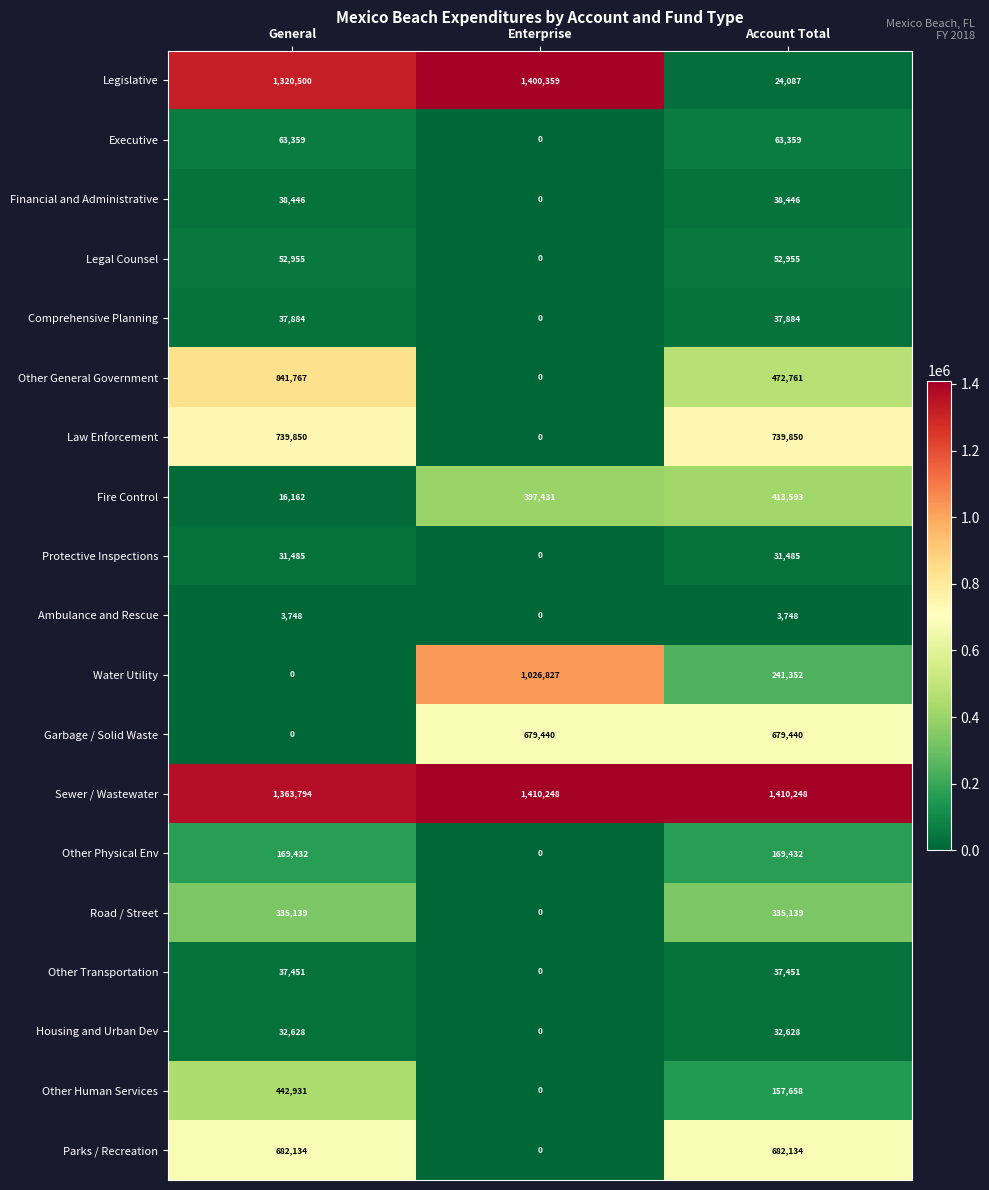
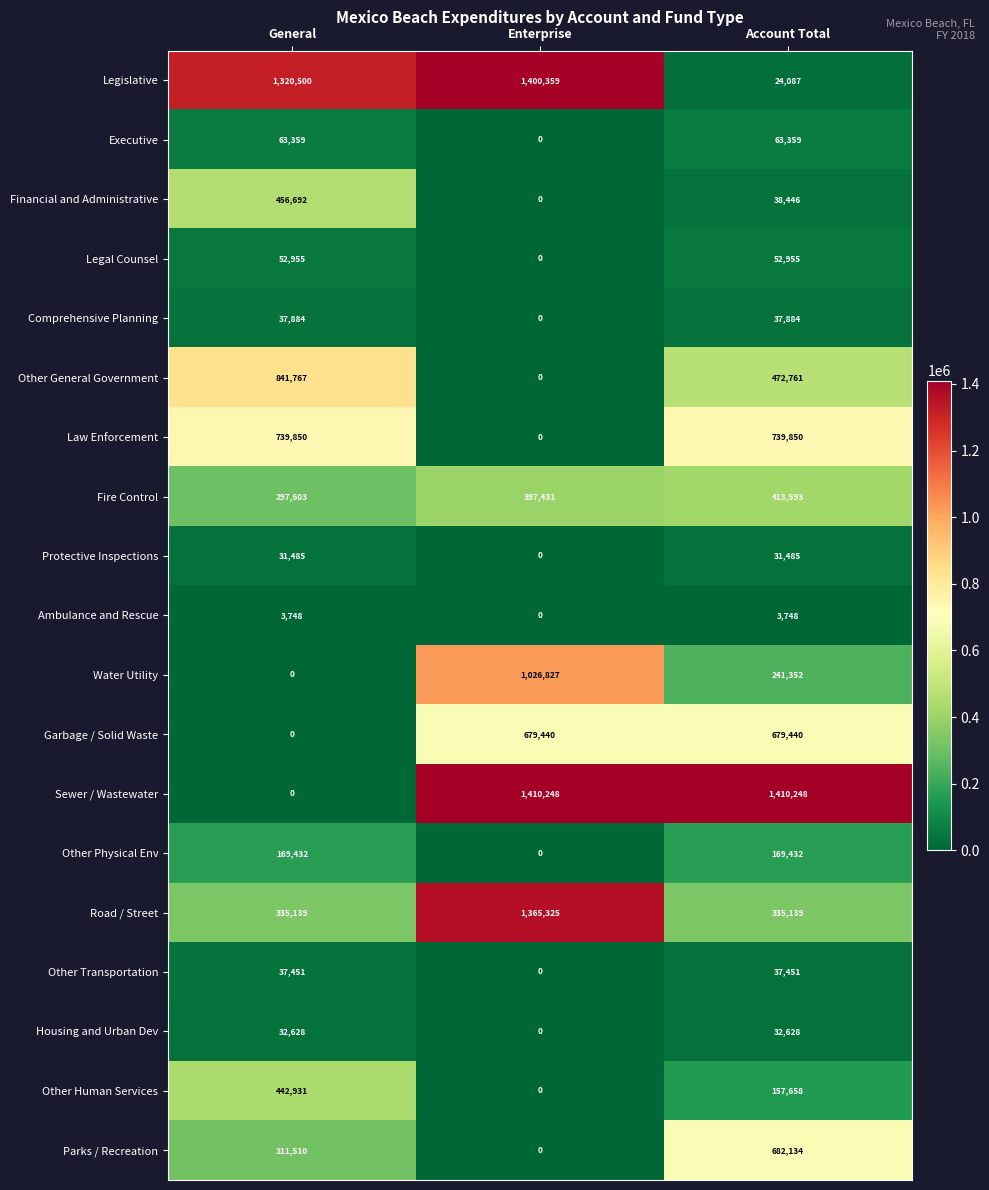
  {
    "Legislative": {
      "General": "1,320,500",
      "Enterprise": "1,400,359",
      "Account Total": "24,087"
    },
    "Executive": {
      "General": "63,359",
      "Enterprise": "0",
      "Account Total": "63,359"
    },
    "Financial and Administrative": {
-     "General": "38,446",
+     "General": "456,692",
      "Enterprise": "0",
      "Account Total": "38,446"
    },
    "Legal Counsel": {
      "General": "52,955",
      "Enterprise": "0",
      "Account Total": "52,955"
    },
    "Comprehensive Planning": {
      "General": "37,884",
      "Enterprise": "0",
      "Account Total": "37,884"
    },
    "Other General Government": {
      "General": "841,767",
      "Enterprise": "0",
      "Account Total": "472,761"
    },
    "Law Enforcement": {
      "General": "739,850",
      "Enterprise": "0",
      "Account Total": "739,850"
    },
    "Fire Control": {
-     "General": "16,162",
+     "General": "297,603",
      "Enterprise": "397,431",
      "Account Total": "413,593"
    },
    "Protective Inspections": {
      "General": "31,485",
      "Enterprise": "0",
      "Account Total": "31,485"
    },
    "Ambulance and Rescue": {
      "General": "3,748",
      "Enterprise": "0",
      "Account Total": "3,748"
    },
    "Water Utility": {
      "General": "0",
      "Enterprise": "1,026,827",
      "Account Total": "241,352"
    },
    "Garbage / Solid Waste": {
      "General": "0",
      "Enterprise": "679,440",
      "Account Total": "679,440"
    },
    "Sewer / Wastewater": {
-     "General": "1,363,794",
+     "General": "0",
      "Enterprise": "1,410,248",
      "Account Total": "1,410,248"
    },
    "Other Physical Env": {
      "General": "169,432",
      "Enterprise": "0",
      "Account Total": "169,432"
    },
    "Road / Street": {
      "General": "335,139",
-     "Enterprise": "0",
+     "Enterprise": "1,365,325",
      "Account Total": "335,139"
    },
    "Other Transportation": {
      "General": "37,451",
      "Enterprise": "0",
      "Account Total": "37,451"
    },
    "Housing and Urban Dev": {
      "General": "32,628",
      "Enterprise": "0",
      "Account Total": "32,628"
    },
    "Other Human Services": {
      "General": "442,931",
      "Enterprise": "0",
      "Account Total": "157,658"
    },
    "Parks / Recreation": {
-     "General": "682,134",
+     "General": "311,510",
      "Enterprise": "0",
      "Account Total": "682,134"
    }
  }
